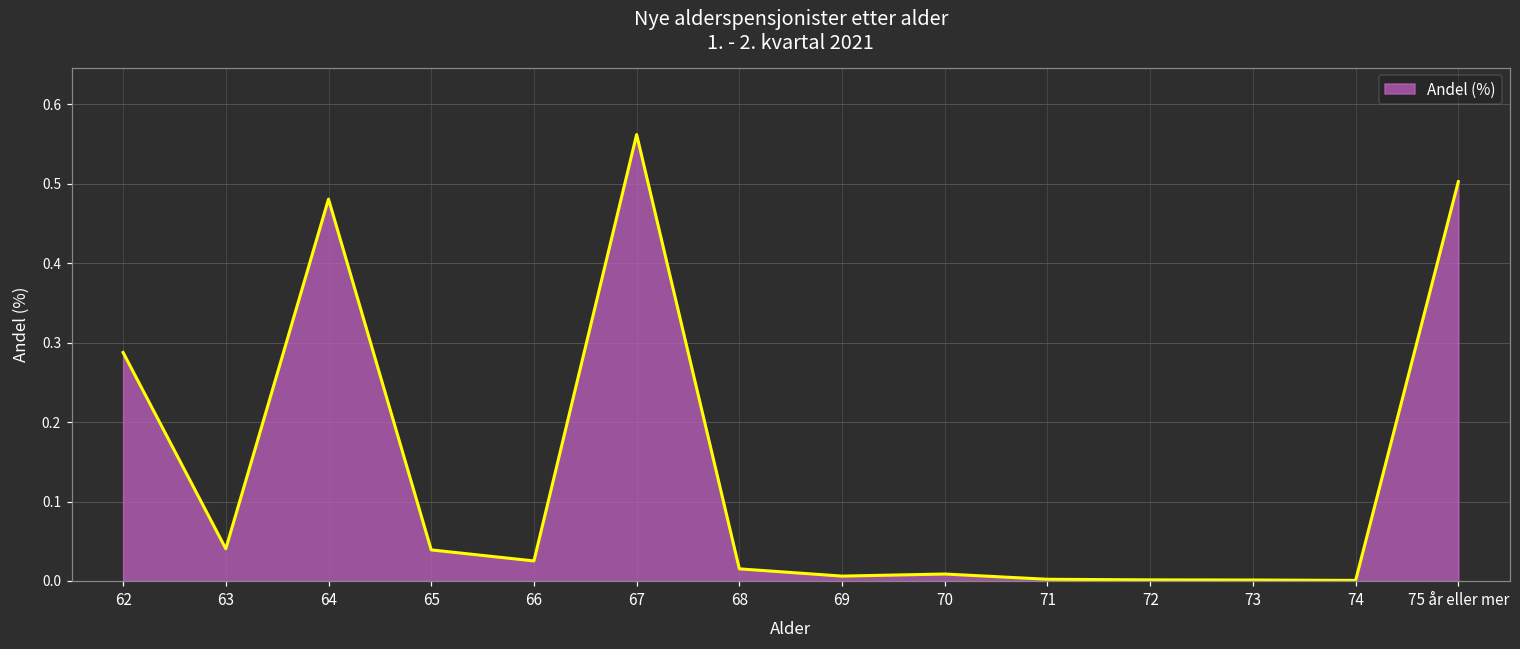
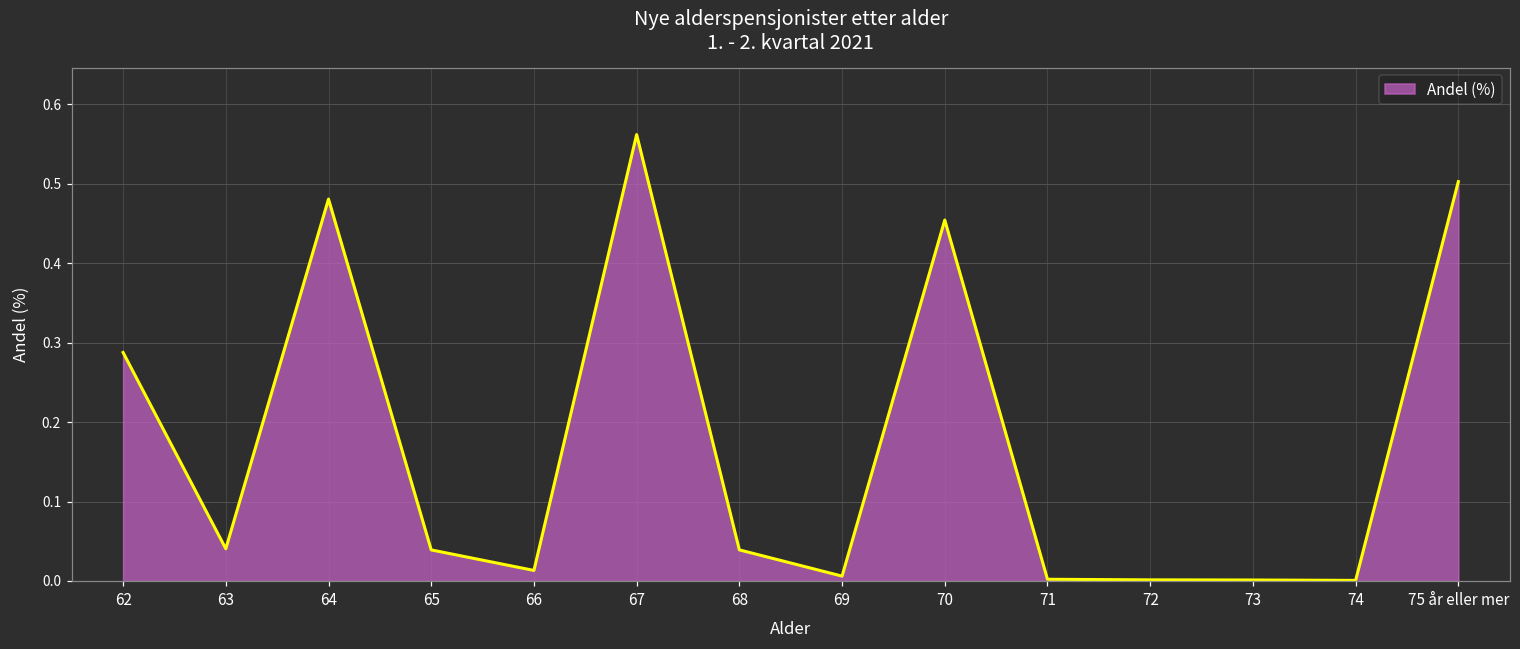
  {
    "62": 0.29,
    "63": 0.04,
    "64": 0.48,
    "65": 0.04,
-   "66": 0.03,
+   "66": 0.01,
    "67": 0.56,
-   "68": 0.02,
+   "68": 0.04,
    "69": 0.01,
-   "70": 0.01,
+   "70": 0.45,
    "71": 0.00,
    "72": 0.00,
    "73": 0.00,
    "74": 0.00,
    "75 år eller mer": 0.50
  }
